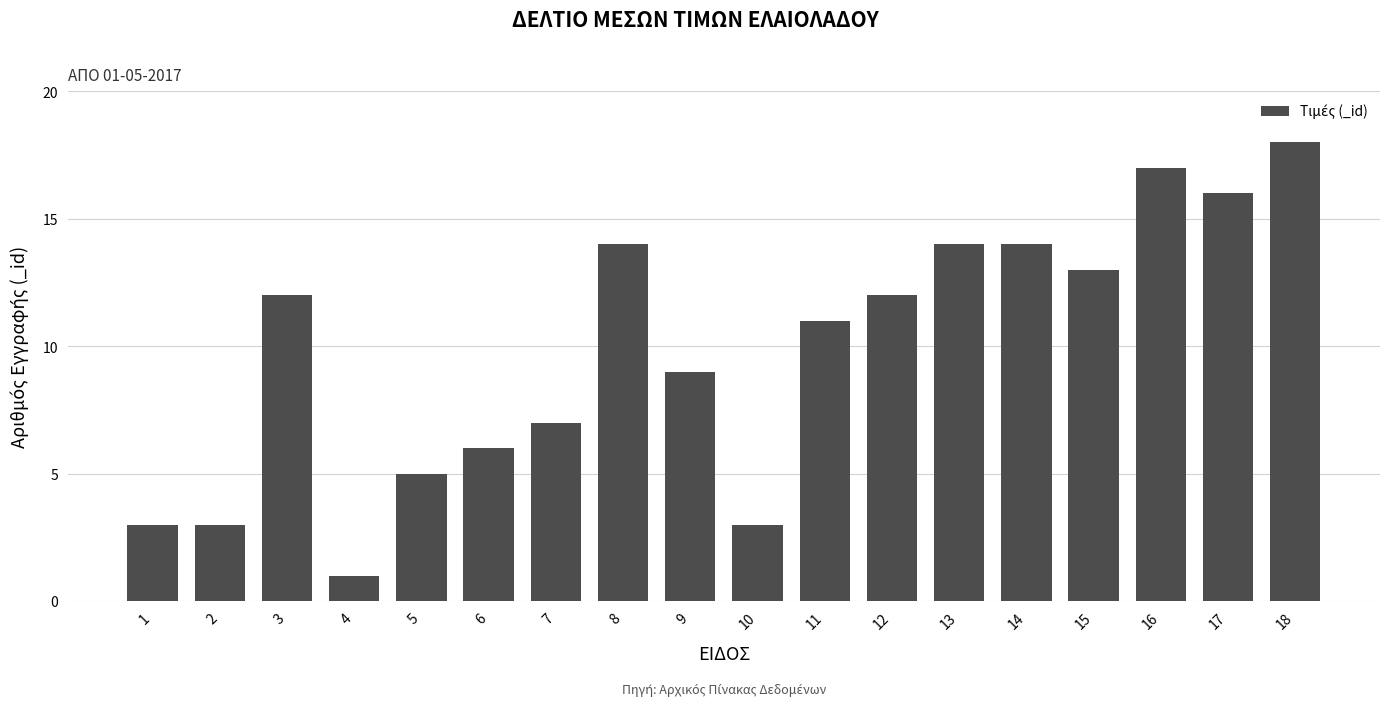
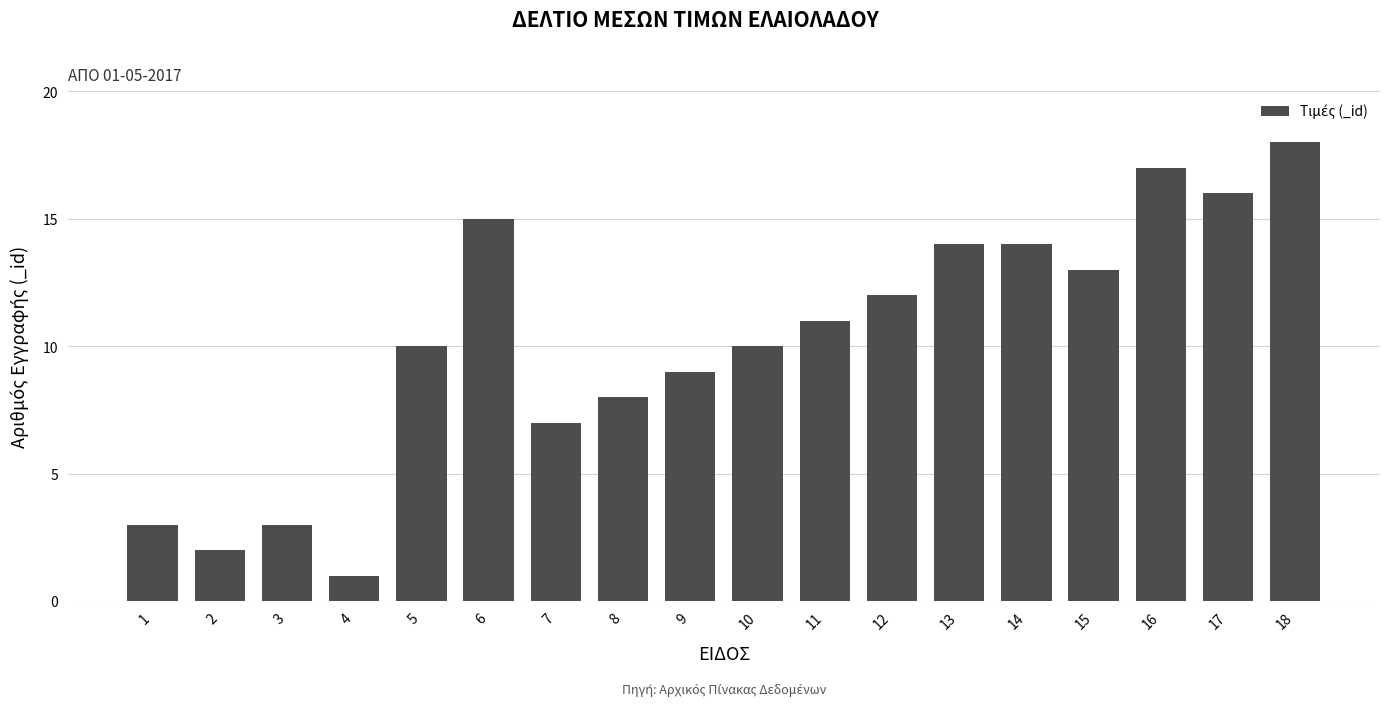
  {
    "1": 3,
-   "2": 3,
-   "3": 12,
+   "2": 2,
+   "3": 3,
    "4": 1,
-   "5": 5,
-   "6": 6,
+   "5": 10,
+   "6": 15,
    "7": 7,
-   "8": 14,
+   "8": 8,
    "9": 9,
-   "10": 3,
+   "10": 10,
    "11": 11,
    "12": 12,
    "13": 14,
    "14": 14,
    "15": 13,
    "16": 17,
    "17": 16,
    "18": 18
  }
